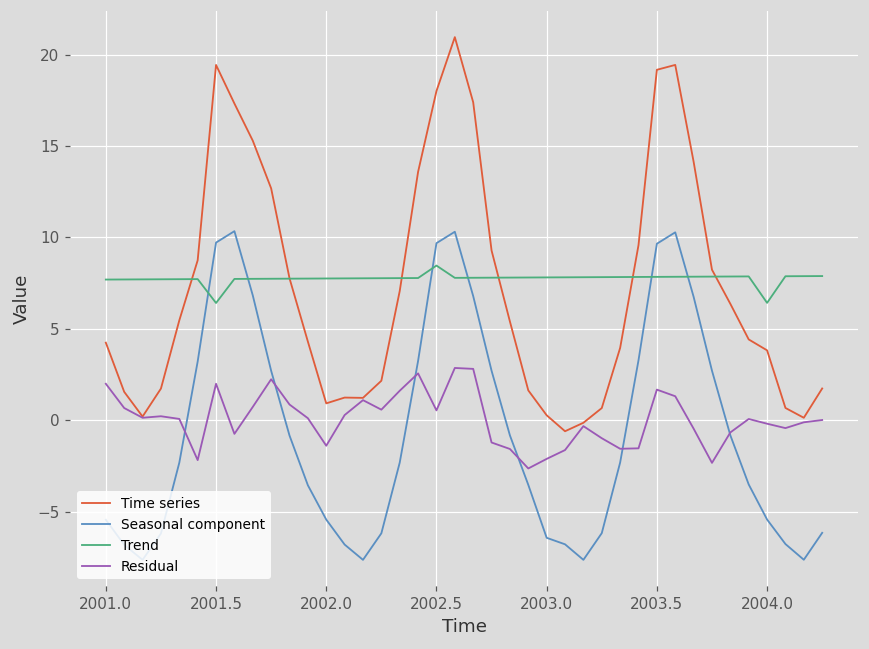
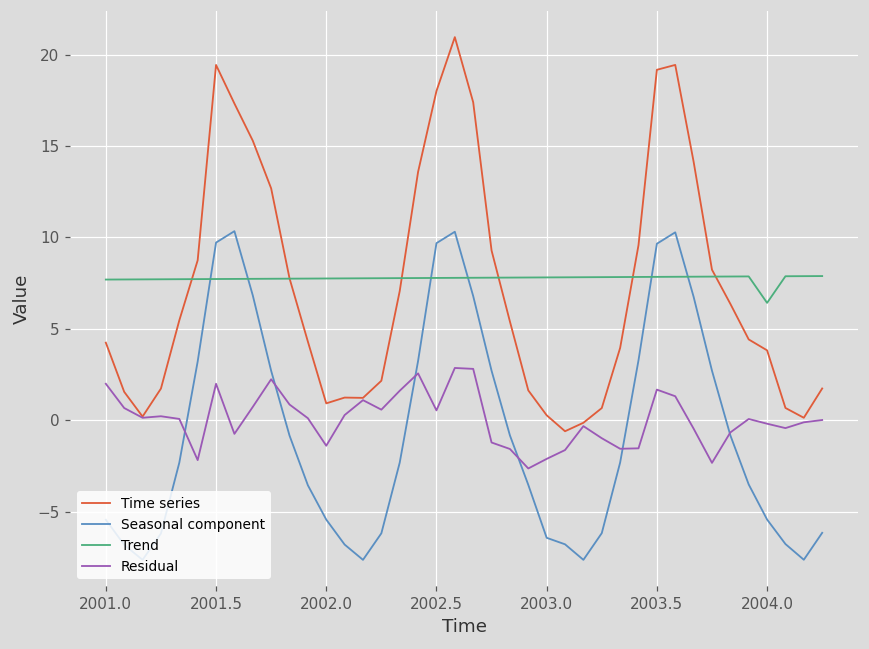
  {
    "Time series": {
      "2001.0": 4.2,
      "2001.5": 19.4,
      "2002.0": 0.9,
      "2002.5": 18.0,
      "2003.0": 0.3,
      "2003.5": 19.2,
      "2004.0": 3.8
    },
    "Seasonal component": {
      "2001.5": 9.7,
      "2002.0": -5.4,
      "2002.5": 9.7,
      "2003.0": -6.4,
      "2003.5": 9.7,
      "2004.0": -5.4
    },
    "Trend": {
      "2001.0": 7.7,
-     "2001.5": 6.4,
+     "2001.5": 7.7,
      "2002.0": 7.8,
-     "2002.5": 8.5,
+     "2002.5": 7.8,
      "2003.0": 7.8,
      "2003.5": 7.8,
      "2004.0": 6.4
    },
    "Residual": {
      "2001.0": 2.0,
      "2001.5": 2.0,
      "2002.0": -1.4,
      "2002.5": 0.5,
      "2003.0": -2.1,
      "2003.5": 1.7,
      "2004.0": -0.2
    }
  }
